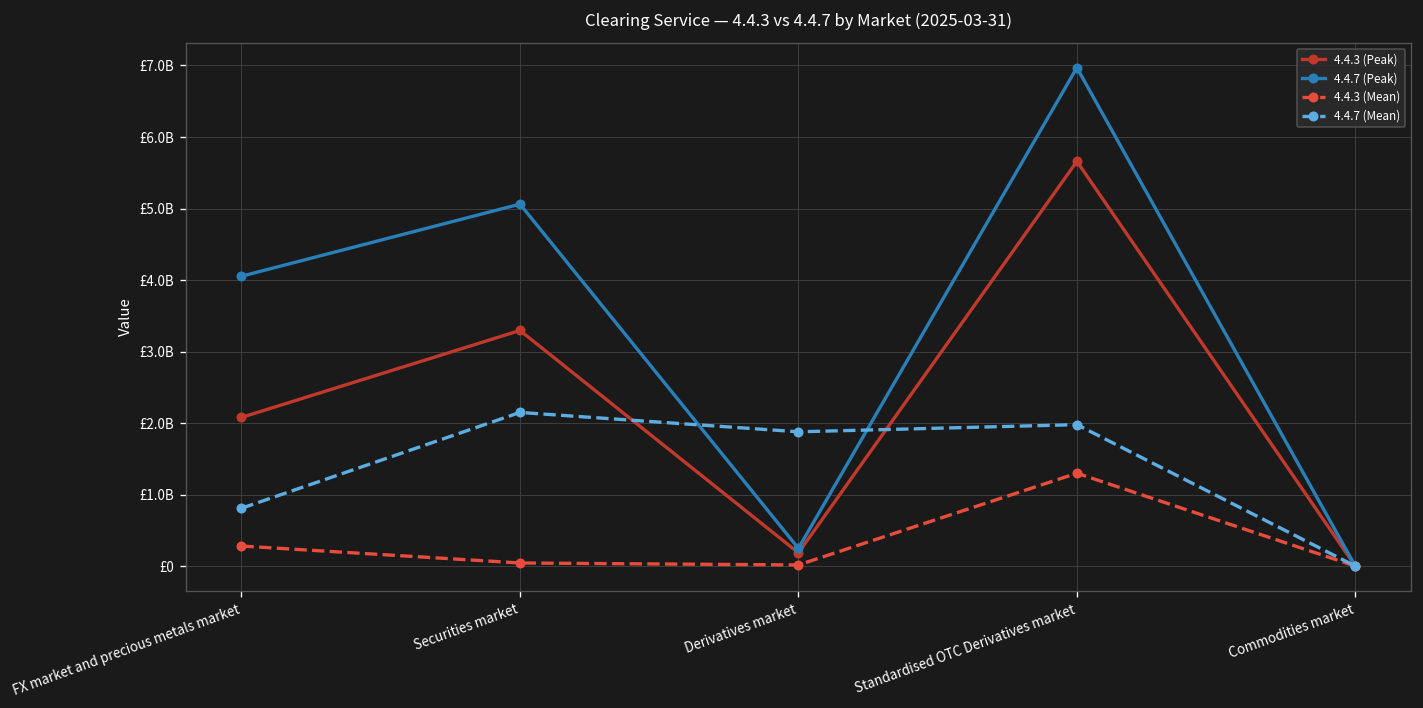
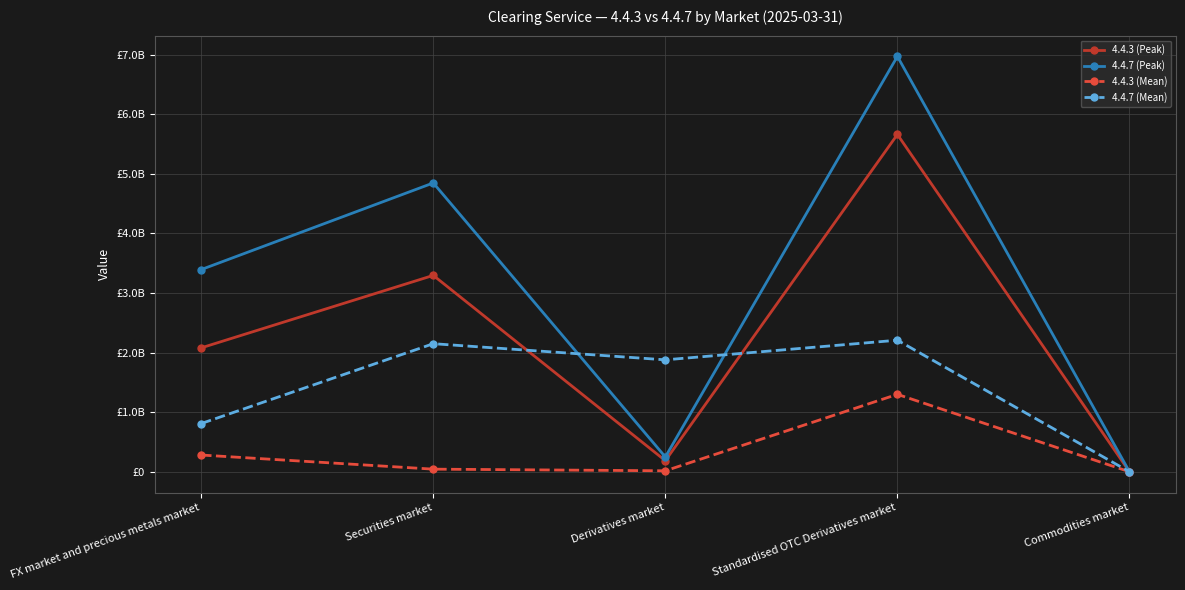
  {
    "4.4.7 (Peak)": {
-     "FX market and precious metals market": "£4100000000",
-     "Securities market": "£5100000000",
+     "FX market and precious metals market": "£3400000000",
+     "Securities market": "£4800000000",
      "Derivatives market": "£200000000",
      "Standardised OTC Derivatives market": "£7000000000"
    },
    "4.4.7 (Mean)": {
      "FX market and precious metals market": "£800000000",
      "Securities market": "£2100000000",
      "Derivatives market": "£1900000000",
-     "Standardised OTC Derivatives market": "£2000000000"
+     "Standardised OTC Derivatives market": "£2200000000"
    }
  }
